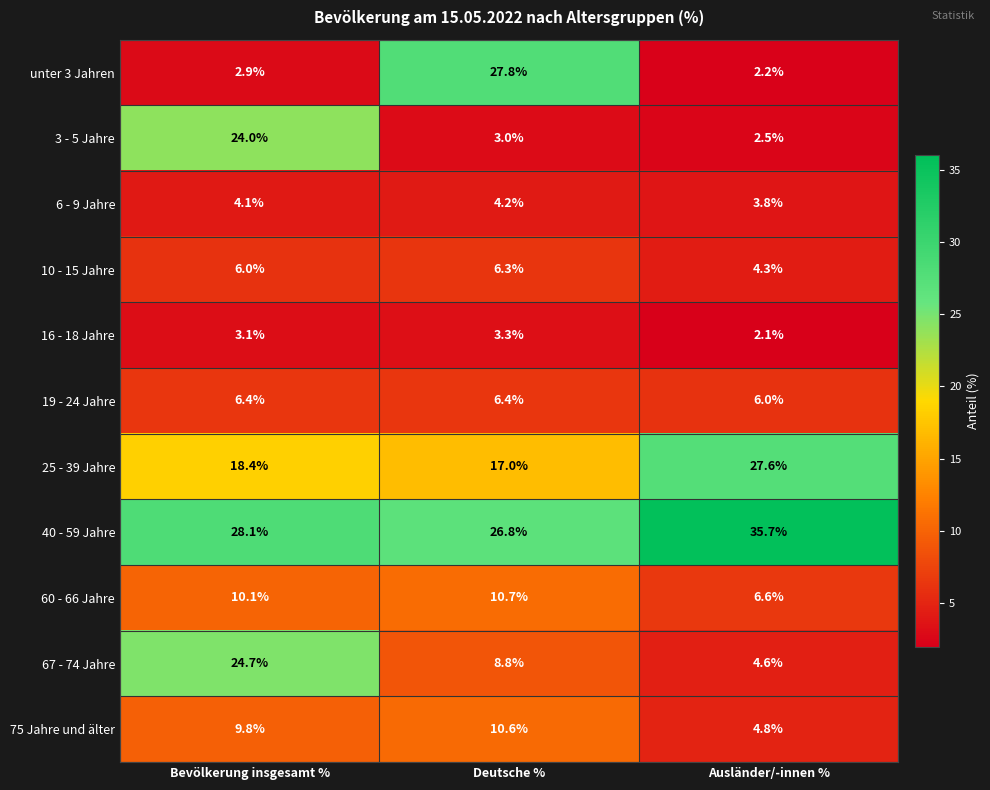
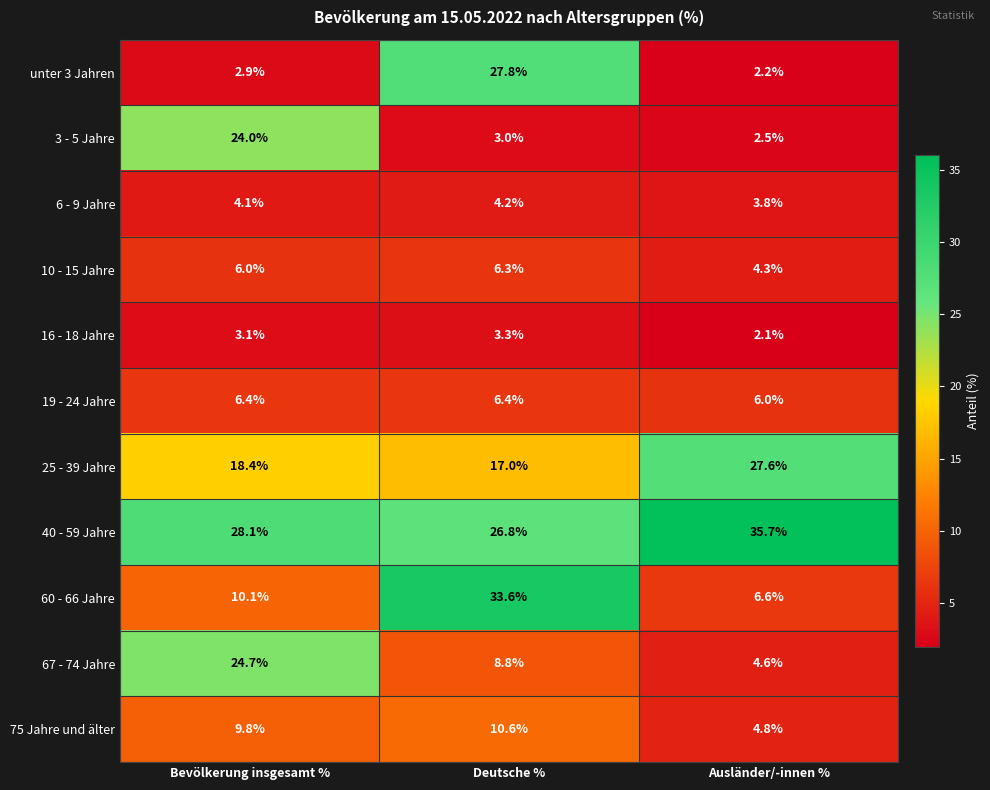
  {
    "unter 3 Jahren": {
      "Bevölkerung insgesamt %": "2.9%",
      "Deutsche %": "27.8%",
      "Ausländer/-innen %": "2.2%"
    },
    "3 - 5 Jahre": {
      "Bevölkerung insgesamt %": "24.0%",
      "Deutsche %": "3.0%",
      "Ausländer/-innen %": "2.5%"
    },
    "6 - 9 Jahre": {
      "Bevölkerung insgesamt %": "4.1%",
      "Deutsche %": "4.2%",
      "Ausländer/-innen %": "3.8%"
    },
    "10 - 15 Jahre": {
      "Bevölkerung insgesamt %": "6.0%",
      "Deutsche %": "6.3%",
      "Ausländer/-innen %": "4.3%"
    },
    "16 - 18 Jahre": {
      "Bevölkerung insgesamt %": "3.1%",
      "Deutsche %": "3.3%",
      "Ausländer/-innen %": "2.1%"
    },
    "19 - 24 Jahre": {
      "Bevölkerung insgesamt %": "6.4%",
      "Deutsche %": "6.4%",
      "Ausländer/-innen %": "6.0%"
    },
    "25 - 39 Jahre": {
      "Bevölkerung insgesamt %": "18.4%",
      "Deutsche %": "17.0%",
      "Ausländer/-innen %": "27.6%"
    },
    "40 - 59 Jahre": {
      "Bevölkerung insgesamt %": "28.1%",
      "Deutsche %": "26.8%",
      "Ausländer/-innen %": "35.7%"
    },
    "60 - 66 Jahre": {
      "Bevölkerung insgesamt %": "10.1%",
-     "Deutsche %": "10.7%",
+     "Deutsche %": "33.6%",
      "Ausländer/-innen %": "6.6%"
    },
    "67 - 74 Jahre": {
      "Bevölkerung insgesamt %": "24.7%",
      "Deutsche %": "8.8%",
      "Ausländer/-innen %": "4.6%"
    },
    "75 Jahre und älter": {
      "Bevölkerung insgesamt %": "9.8%",
      "Deutsche %": "10.6%",
      "Ausländer/-innen %": "4.8%"
    }
  }
